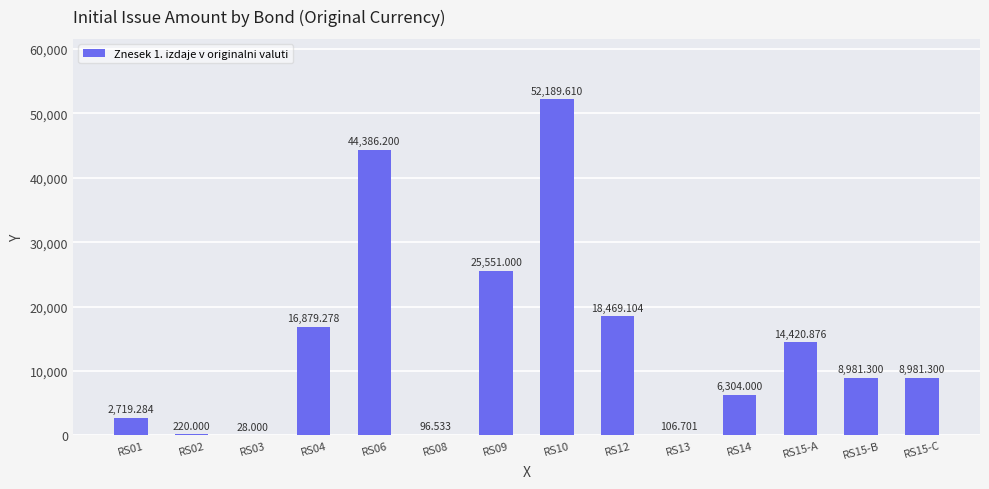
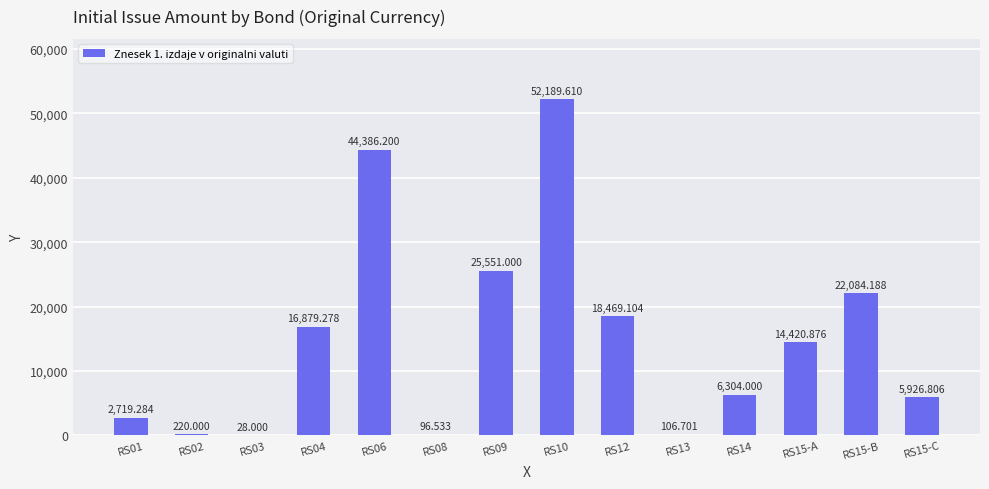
  {
    "RS01": "2,719.284",
    "RS02": "220.000",
    "RS03": "28.000",
    "RS04": "16,879.278",
    "RS06": "44,386.200",
    "RS08": "96.533",
    "RS09": "25,551.000",
    "RS10": "52,189.610",
    "RS12": "18,469.104",
    "RS13": "106.701",
    "RS14": "6,304.000",
    "RS15-A": "14,420.876",
-   "RS15-B": "8,981.300",
-   "RS15-C": "8,981.300"
+   "RS15-B": "22,084.188",
+   "RS15-C": "5,926.806"
  }
